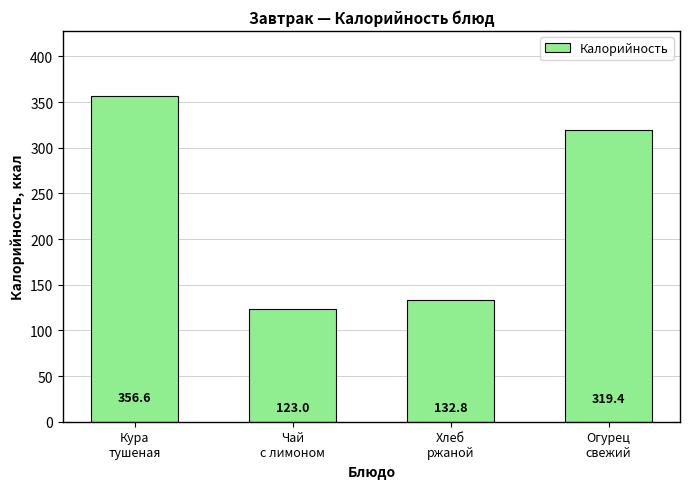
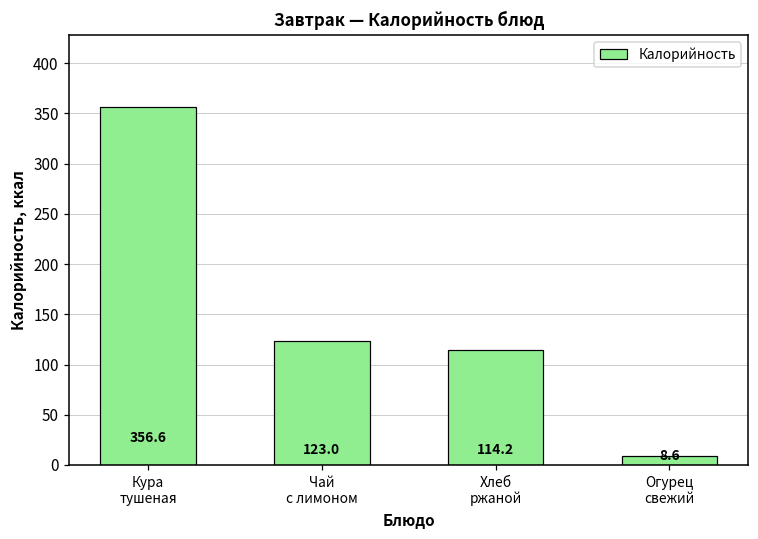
  {
    "Кура тушеная": 356.6,
    "Чай с лимоном": 123.0,
-   "Хлеб ржаной": 132.8,
-   "Огурец свежий": 319.4
+   "Хлеб ржаной": 114.2,
+   "Огурец свежий": 8.6
  }
